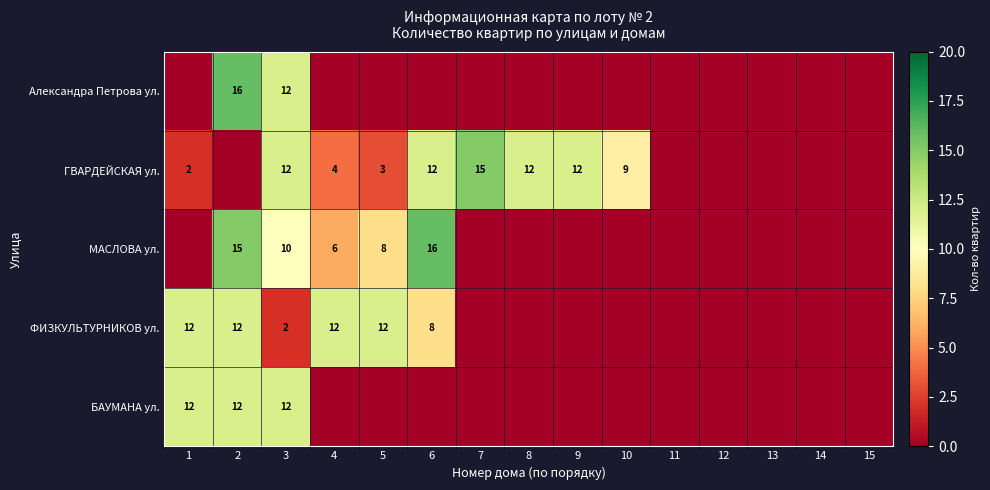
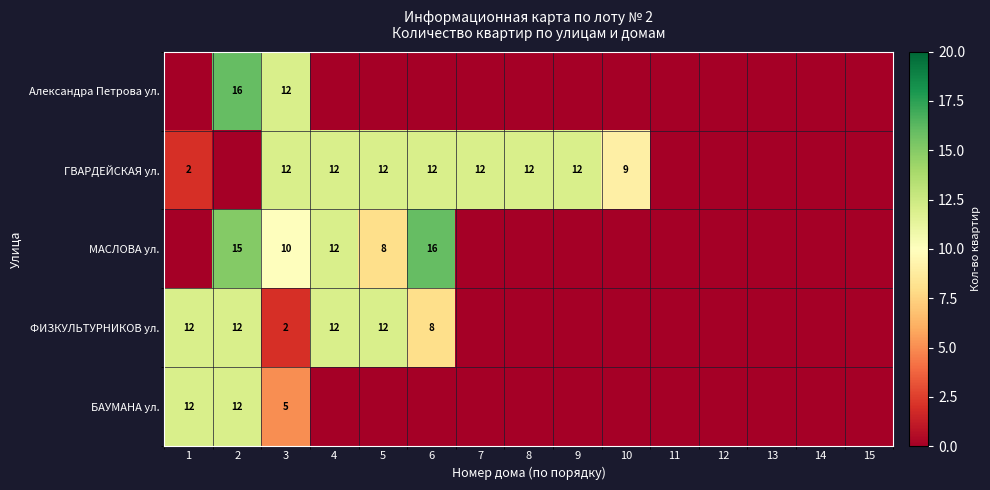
  {
    "Александра Петрова ул.": {
      "2": 16,
      "3": 12
    },
    "ГВАРДЕЙСКАЯ ул.": {
      "1": 2,
      "3": 12,
-     "4": 4,
-     "5": 3,
+     "4": 12,
+     "5": 12,
      "6": 12,
-     "7": 15,
+     "7": 12,
      "8": 12,
      "9": 12,
      "10": 9
    },
    "МАСЛОВА ул.": {
      "2": 15,
      "3": 10,
-     "4": 6,
+     "4": 12,
      "5": 8,
      "6": 16
    },
    "ФИЗКУЛЬТУРНИКОВ ул.": {
      "1": 12,
      "2": 12,
      "3": 2,
      "4": 12,
      "5": 12,
      "6": 8
    },
    "БАУМАНА ул.": {
      "1": 12,
      "2": 12,
-     "3": 12
+     "3": 5
    }
  }
